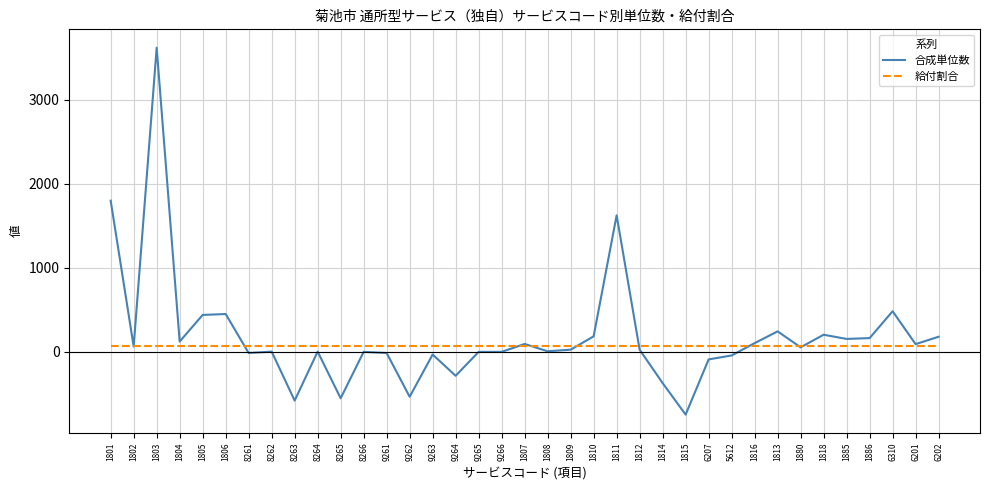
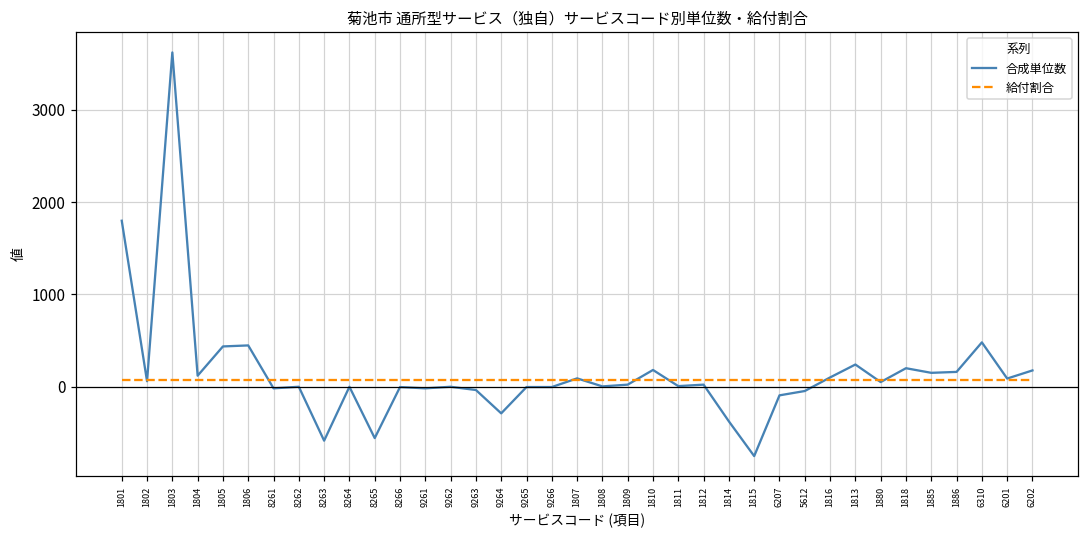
  {
    "合成単位数": {
      "1801": 1800,
      "1803": 3600,
      "1804": 100,
      "1805": 400,
      "1806": 400,
      "8261": 0,
      "8262": 0,
      "8263": -600,
      "8264": 0,
      "8265": -600,
      "8266": 0,
      "9261": 0,
-     "9262": -500,
+     "9262": 0,
      "9263": 0,
      "9264": -300,
      "9265": 0,
      "9266": 0,
      "1808": 0,
      "1809": 0,
      "1810": 200,
-     "1811": 1600,
+     "1811": 0,
      "1812": 0,
      "1814": -400,
      "1815": -800,
      "6207": -100,
      "5612": 0,
      "1813": 200,
      "1818": 200,
      "1885": 200,
      "1886": 200,
      "6310": 500,
      "6202": 200
    },
    "給付割合": {
      "1801": 100,
      "1803": 100,
      "1804": 100,
      "1805": 100,
      "1806": 100,
      "8261": 100,
      "8262": 100,
      "8263": 100,
      "8264": 100,
      "8265": 100,
      "8266": 100,
      "9261": 100,
      "9262": 100,
      "9263": 100,
      "9264": 100,
      "9265": 100,
      "9266": 100,
      "1808": 100,
      "1809": 100,
      "1810": 100,
      "1811": 100,
      "1812": 100,
      "1814": 100,
      "1815": 100,
      "6207": 100,
      "5612": 100,
      "1813": 100,
      "1818": 100,
      "1885": 100,
      "1886": 100,
      "6310": 100,
      "6202": 100
    }
  }
